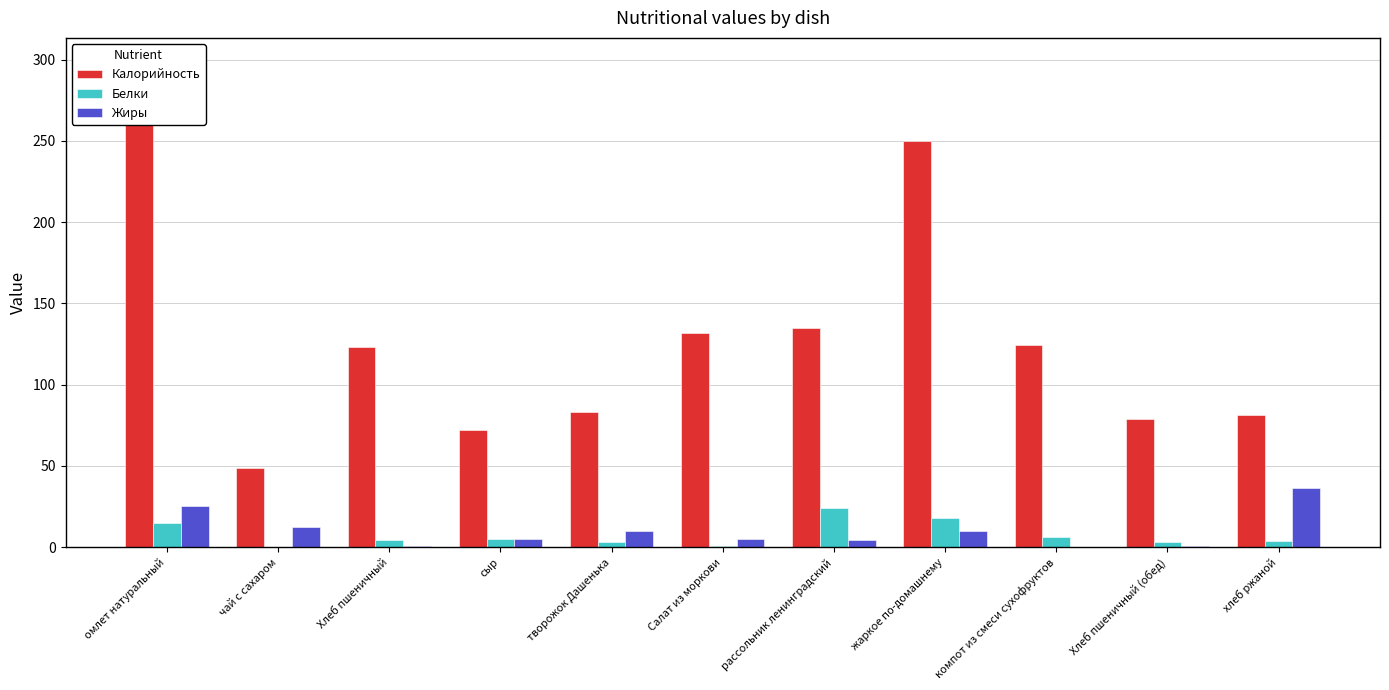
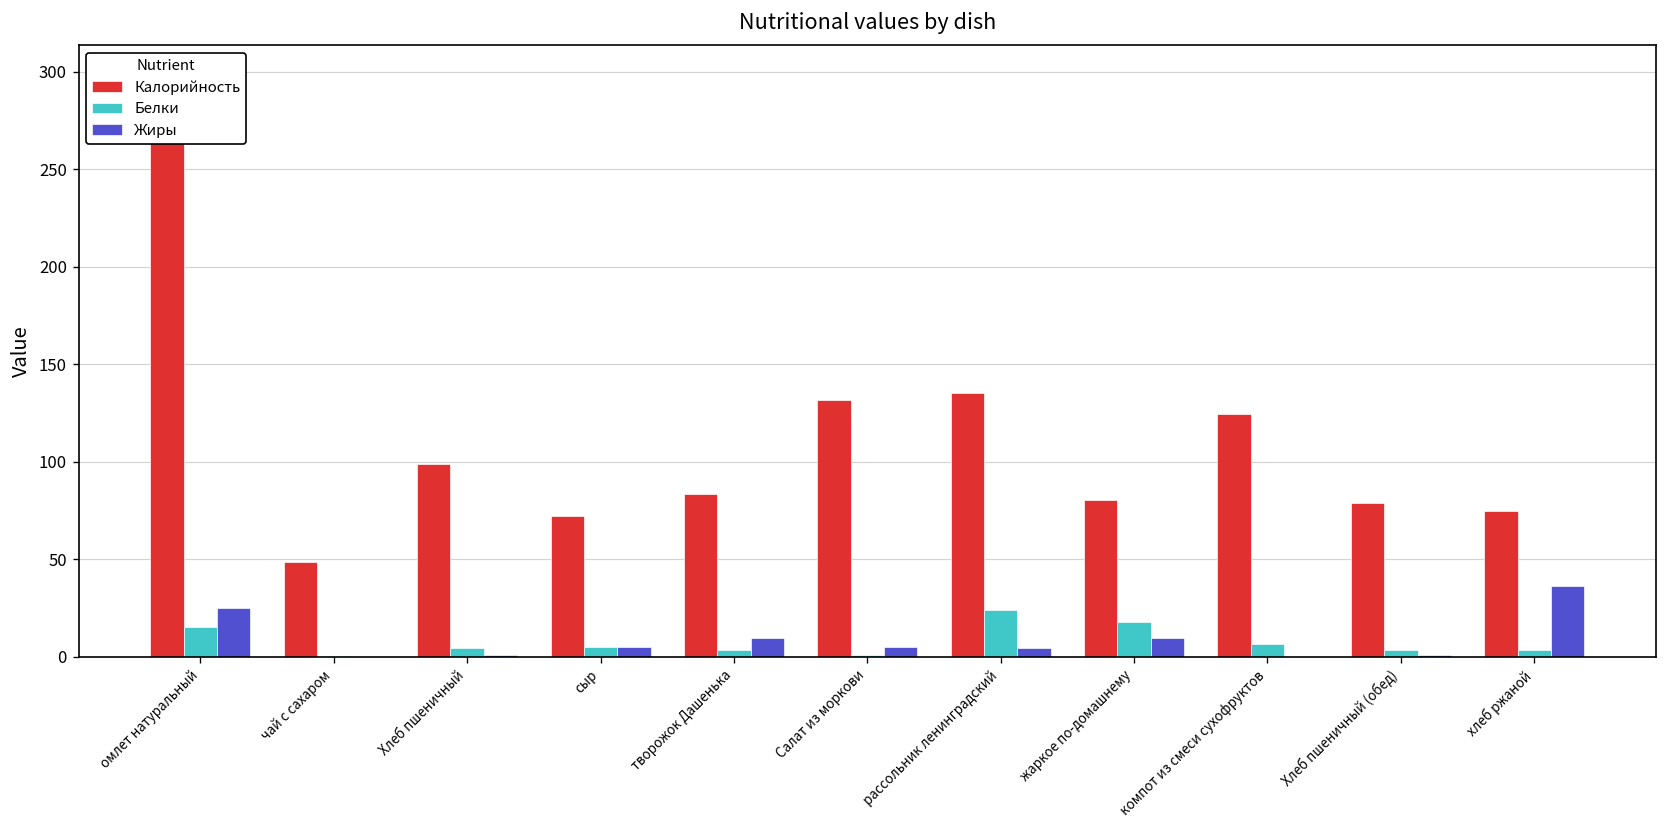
  {
    "Калорийность": {
      "чай с сахаром": 49,
-     "Хлеб пшеничный": 123,
+     "Хлеб пшеничный": 99,
      "сыр": 72,
      "творожок Дашенька": 84,
      "Салат из моркови": 132,
      "рассольник ленинградский": 135,
-     "жаркое по-домашнему": 250,
+     "жаркое по-домашнему": 80,
      "компот из смеси сухофруктов": 125,
      "Хлеб пшеничный (обед)": 79,
-     "хлеб ржаной": 82
+     "хлеб ржаной": 75
    },
    "Белки": {
      "омлет натуральный": 15,
      "Хлеб пшеничный": 4,
      "сыр": 5,
      "творожок Дашенька": 4,
      "рассольник ленинградский": 24,
      "жаркое по-домашнему": 18,
      "компот из смеси сухофруктов": 6,
      "Хлеб пшеничный (обед)": 3,
      "хлеб ржаной": 4
    },
    "Жиры": {
      "омлет натуральный": 25,
-     "чай с сахаром": 13,
+     "чай с сахаром": 0,
      "сыр": 5,
      "творожок Дашенька": 10,
      "Салат из моркови": 5,
      "рассольник ленинградский": 5,
      "жаркое по-домашнему": 10,
      "компот из смеси сухофруктов": 0,
      "хлеб ржаной": 36
    }
  }
